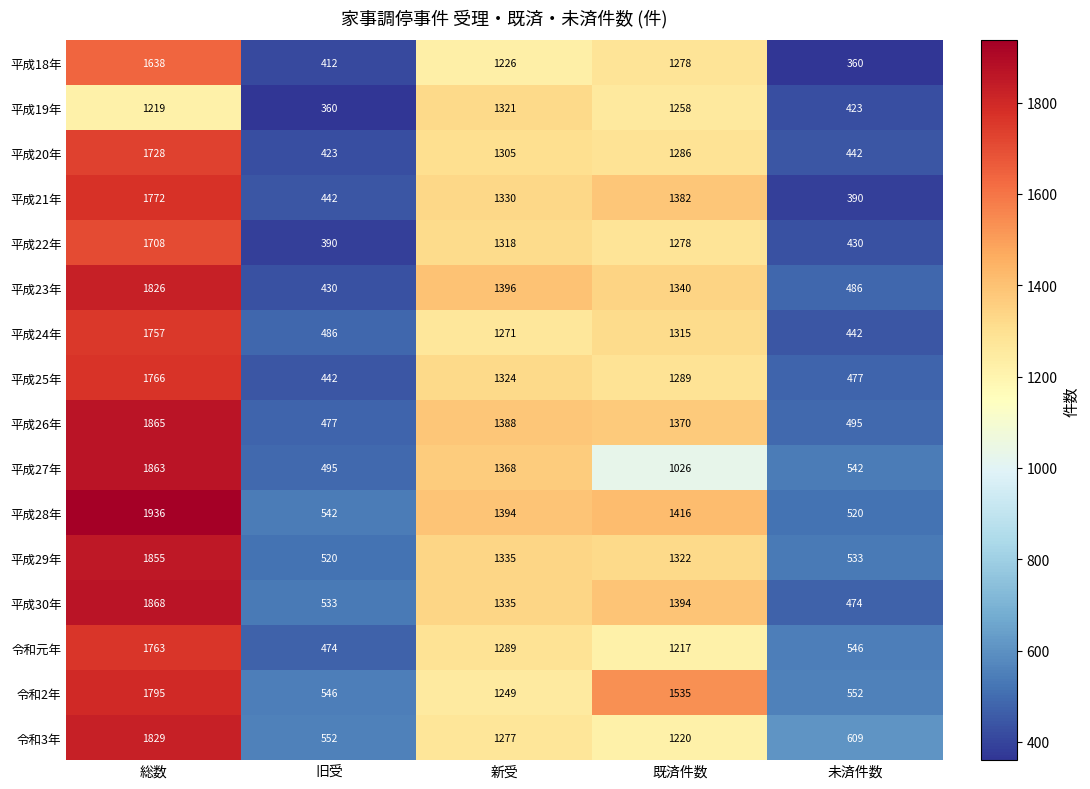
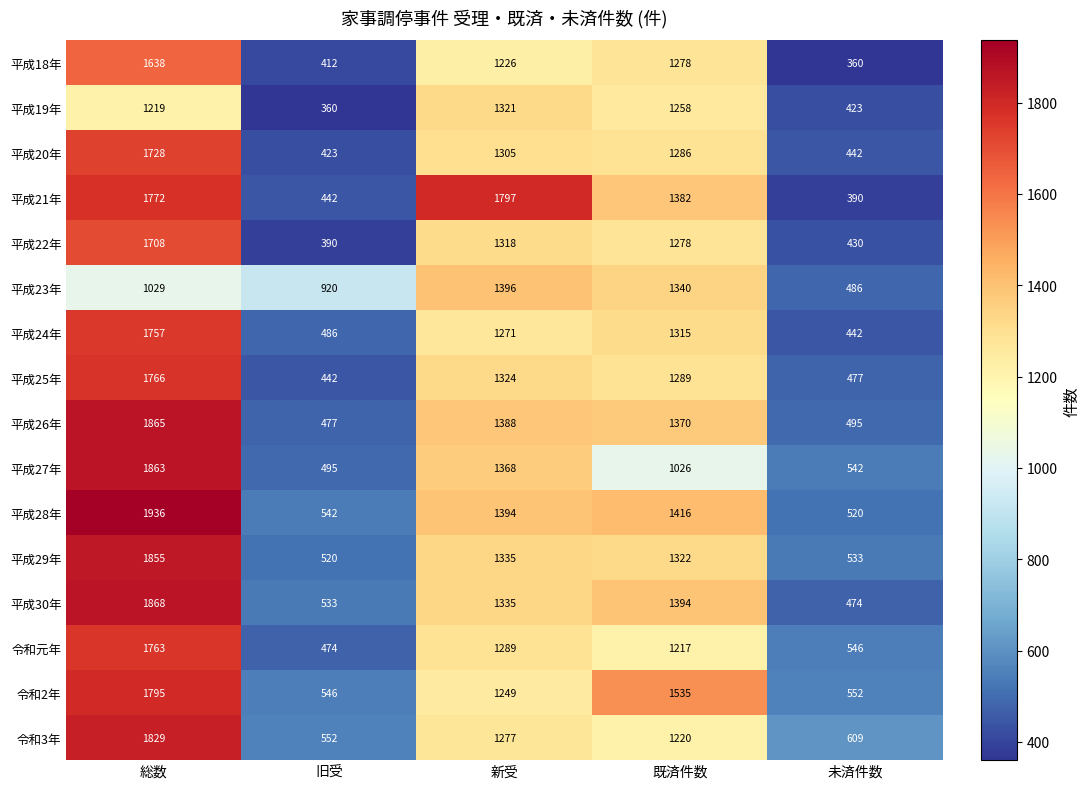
  {
    "平成18年": {
      "総数": 1638,
      "旧受": 412,
      "新受": 1226,
      "既済件数": 1278,
      "未済件数": 360
    },
    "平成19年": {
      "総数": 1219,
      "旧受": 360,
      "新受": 1321,
      "既済件数": 1258,
      "未済件数": 423
    },
    "平成20年": {
      "総数": 1728,
      "旧受": 423,
      "新受": 1305,
      "既済件数": 1286,
      "未済件数": 442
    },
    "平成21年": {
      "総数": 1772,
      "旧受": 442,
-     "新受": 1330,
+     "新受": 1797,
      "既済件数": 1382,
      "未済件数": 390
    },
    "平成22年": {
      "総数": 1708,
      "旧受": 390,
      "新受": 1318,
      "既済件数": 1278,
      "未済件数": 430
    },
    "平成23年": {
-     "総数": 1826,
-     "旧受": 430,
+     "総数": 1029,
+     "旧受": 920,
      "新受": 1396,
      "既済件数": 1340,
      "未済件数": 486
    },
    "平成24年": {
      "総数": 1757,
      "旧受": 486,
      "新受": 1271,
      "既済件数": 1315,
      "未済件数": 442
    },
    "平成25年": {
      "総数": 1766,
      "旧受": 442,
      "新受": 1324,
      "既済件数": 1289,
      "未済件数": 477
    },
    "平成26年": {
      "総数": 1865,
      "旧受": 477,
      "新受": 1388,
      "既済件数": 1370,
      "未済件数": 495
    },
    "平成27年": {
      "総数": 1863,
      "旧受": 495,
      "新受": 1368,
      "既済件数": 1026,
      "未済件数": 542
    },
    "平成28年": {
      "総数": 1936,
      "旧受": 542,
      "新受": 1394,
      "既済件数": 1416,
      "未済件数": 520
    },
    "平成29年": {
      "総数": 1855,
      "旧受": 520,
      "新受": 1335,
      "既済件数": 1322,
      "未済件数": 533
    },
    "平成30年": {
      "総数": 1868,
      "旧受": 533,
      "新受": 1335,
      "既済件数": 1394,
      "未済件数": 474
    },
    "令和元年": {
      "総数": 1763,
      "旧受": 474,
      "新受": 1289,
      "既済件数": 1217,
      "未済件数": 546
    },
    "令和2年": {
      "総数": 1795,
      "旧受": 546,
      "新受": 1249,
      "既済件数": 1535,
      "未済件数": 552
    },
    "令和3年": {
      "総数": 1829,
      "旧受": 552,
      "新受": 1277,
      "既済件数": 1220,
      "未済件数": 609
    }
  }
